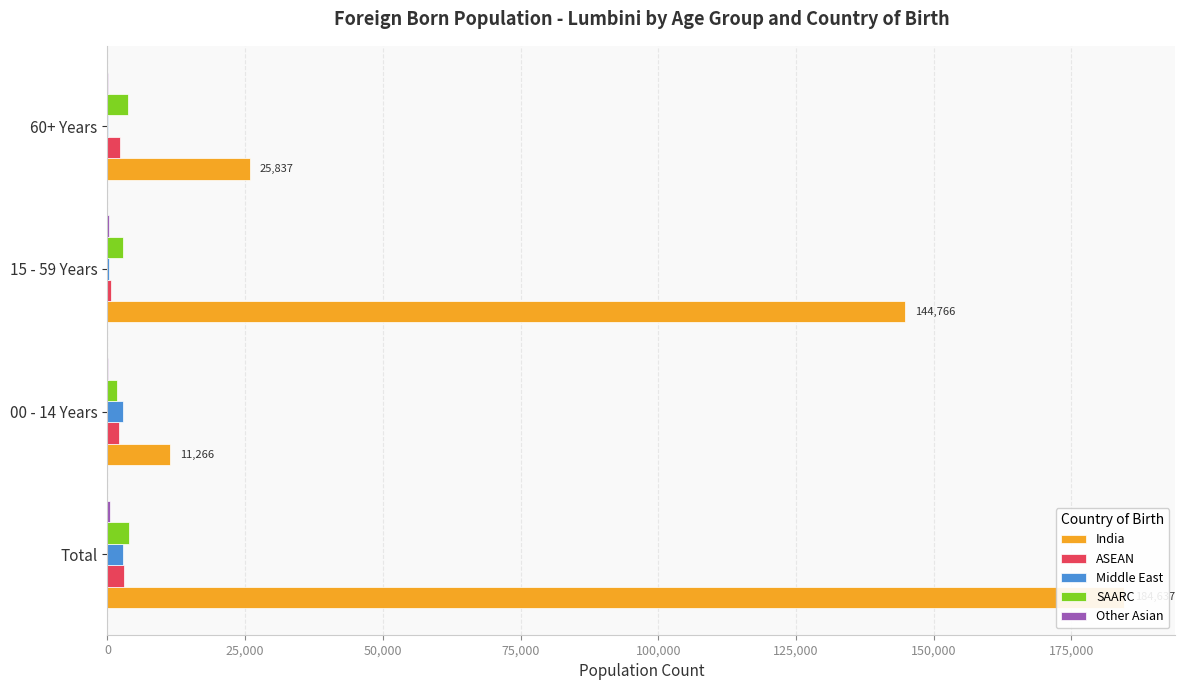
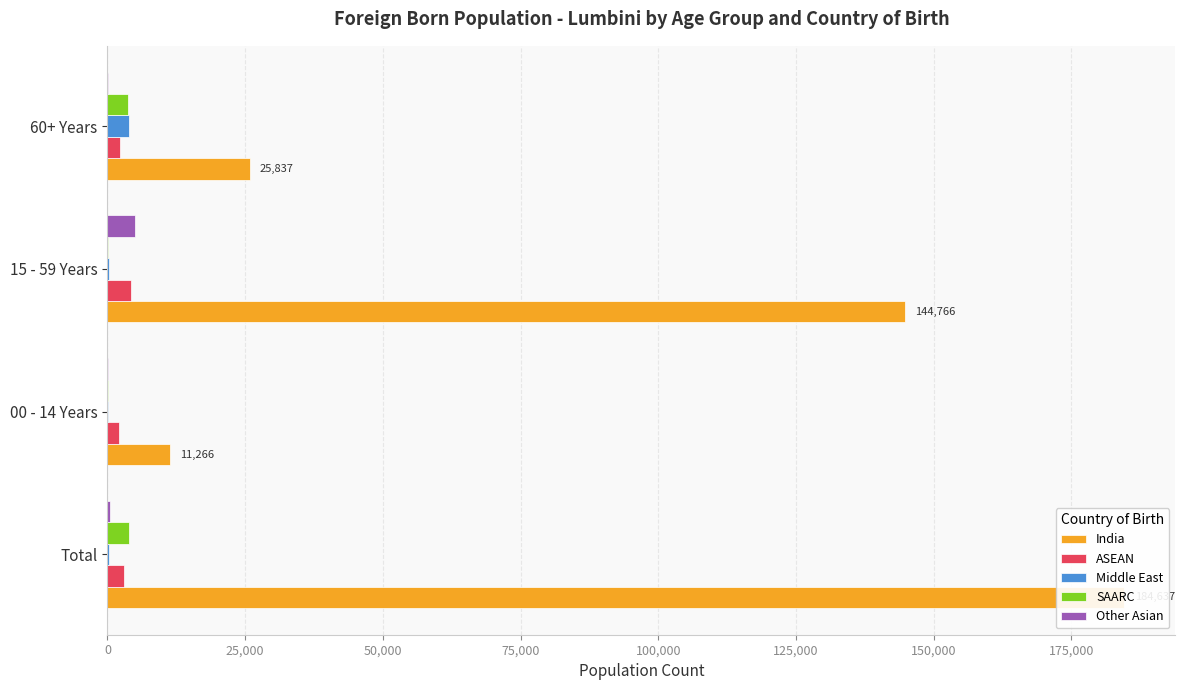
  {
    "India": {
      "60+ Years": "25,837",
      "15 - 59 Years": "144,766",
      "00 - 14 Years": "11,266"
    },
    "ASEAN": {
      "60+ Years": "2,000",
-     "15 - 59 Years": "1,000",
+     "15 - 59 Years": "4,000",
      "00 - 14 Years": "2,000",
      "Total": "3,000"
    },
    "Middle East": {
-     "60+ Years": "0",
-     "00 - 14 Years": "3,000",
-     "Total": "3,000"
+     "60+ Years": "4,000",
+     "00 - 14 Years": "0",
+     "Total": "0"
    },
    "SAARC": {
      "60+ Years": "4,000",
-     "15 - 59 Years": "3,000",
-     "00 - 14 Years": "2,000",
+     "15 - 59 Years": "0",
+     "00 - 14 Years": "0",
      "Total": "4,000"
    },
    "Other Asian": {
-     "15 - 59 Years": "0"
+     "15 - 59 Years": "5,000"
    }
  }
